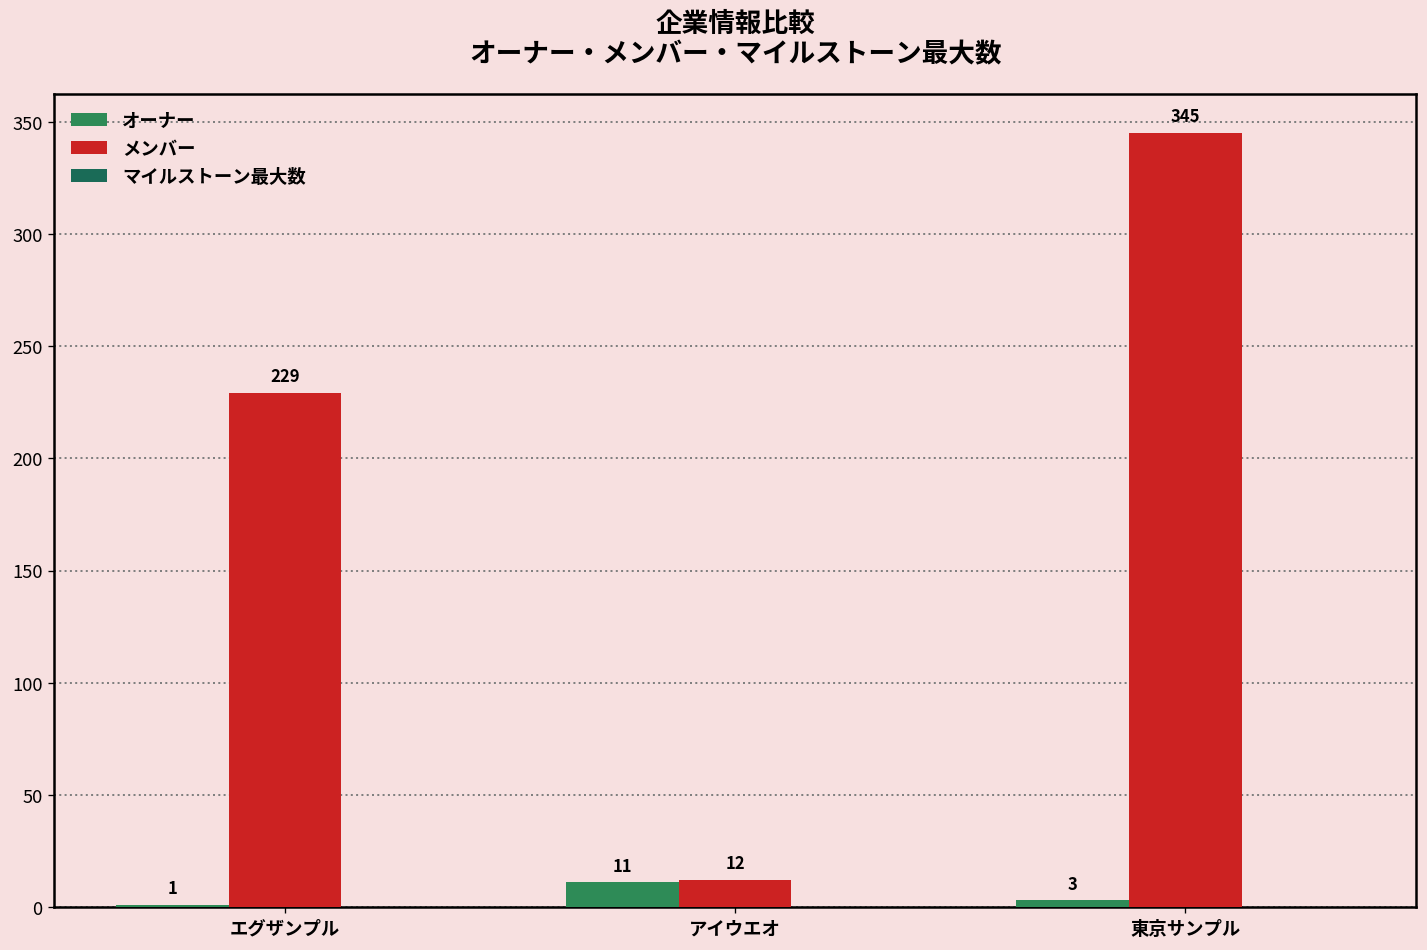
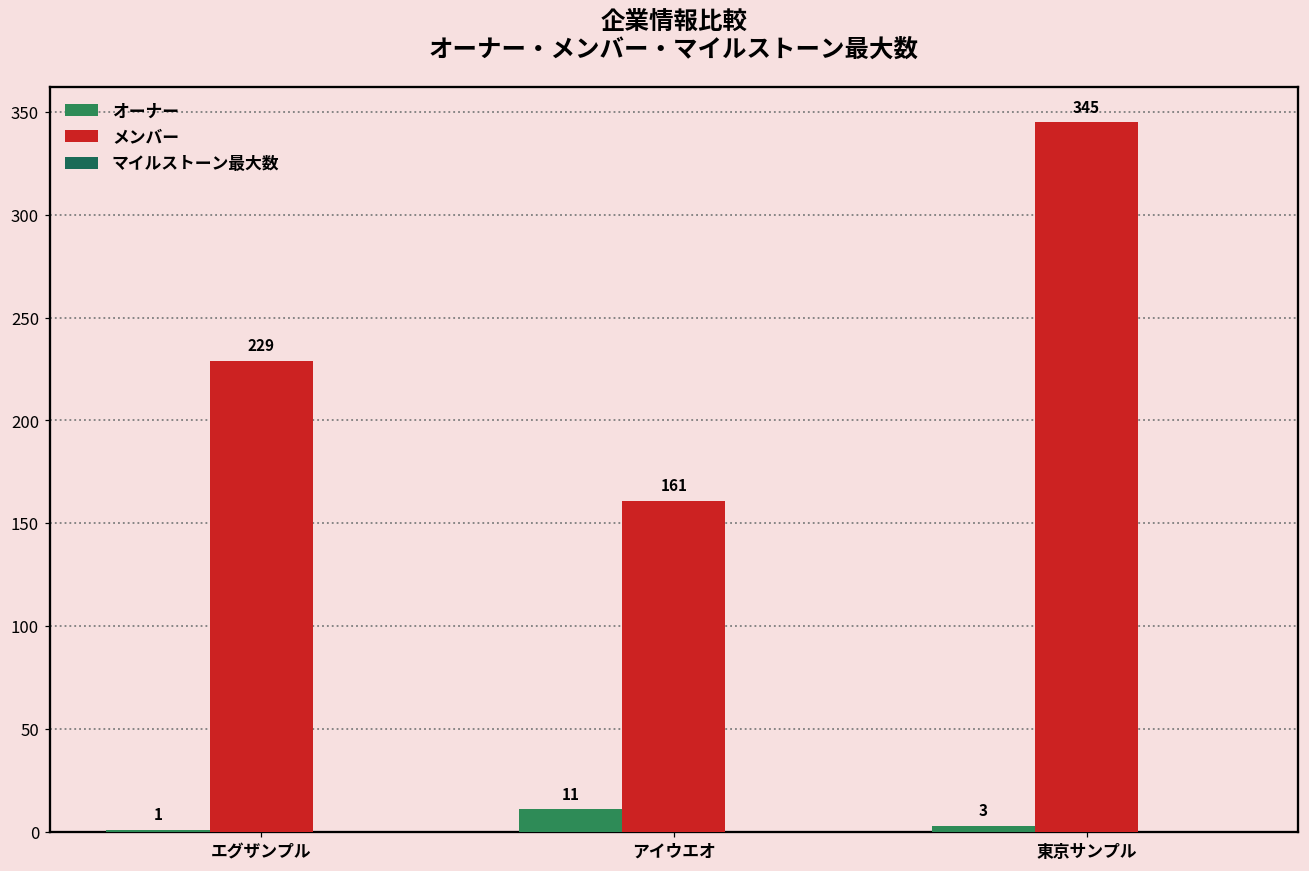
  {
    "メンバー": {
      "エグザンプル": 229,
-     "アイウエオ": 12,
+     "アイウエオ": 161,
      "東京サンプル": 345
    }
  }
